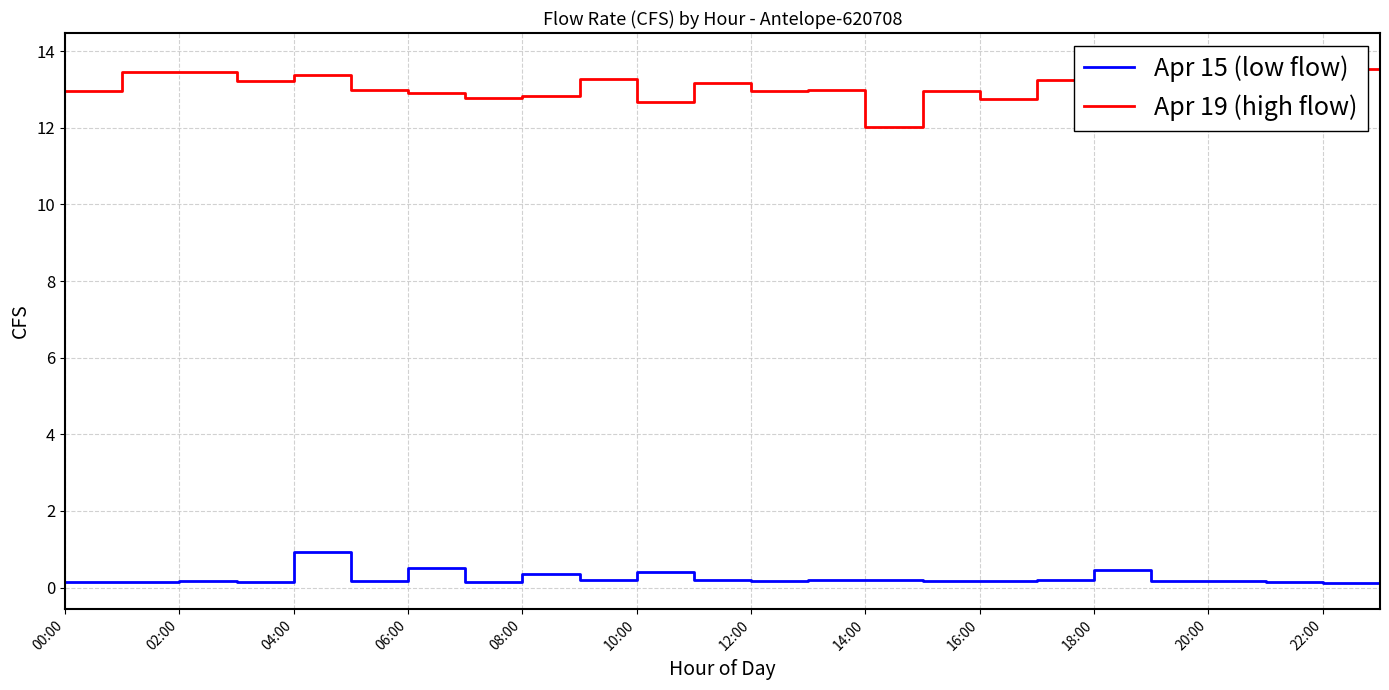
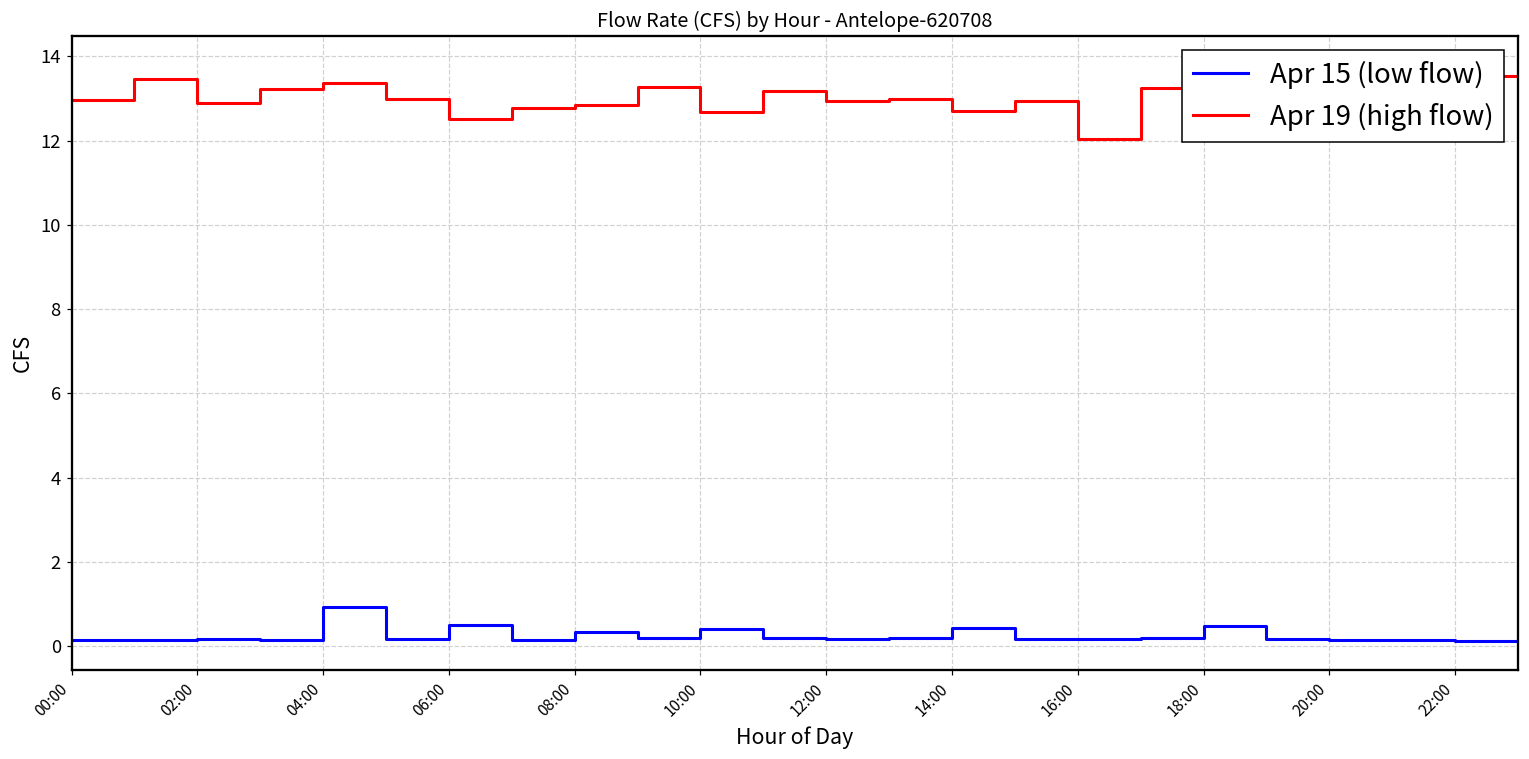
  {
    "Apr 15 (low flow)": {
      "00:00": 0.2,
      "02:00": 0.2,
      "04:00": 0.9,
      "06:00": 0.5,
      "08:00": 0.3,
      "10:00": 0.4,
      "12:00": 0.2,
-     "14:00": 0.2,
+     "14:00": 0.4,
      "16:00": 0.2,
      "18:00": 0.5,
      "20:00": 0.2,
      "22:00": 0.1
    },
    "Apr 19 (high flow)": {
      "00:00": 13.0,
-     "02:00": 13.5,
+     "02:00": 12.9,
      "04:00": 13.4,
-     "06:00": 12.9,
+     "06:00": 12.5,
      "08:00": 12.8,
      "10:00": 12.7,
      "12:00": 13.0,
-     "14:00": 12.0,
-     "16:00": 12.8
+     "14:00": 12.7,
+     "16:00": 12.0
    }
  }
